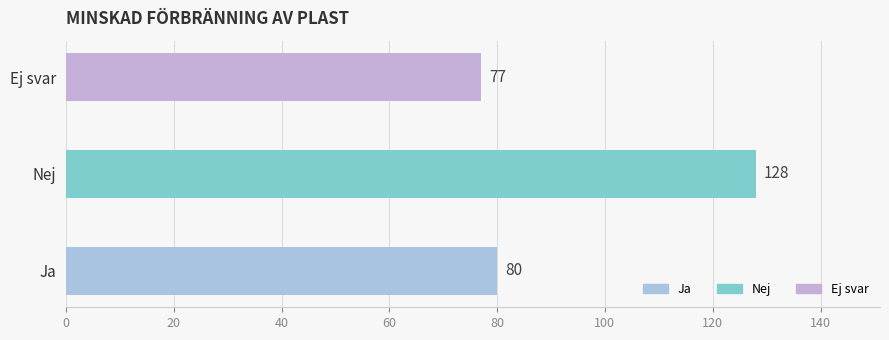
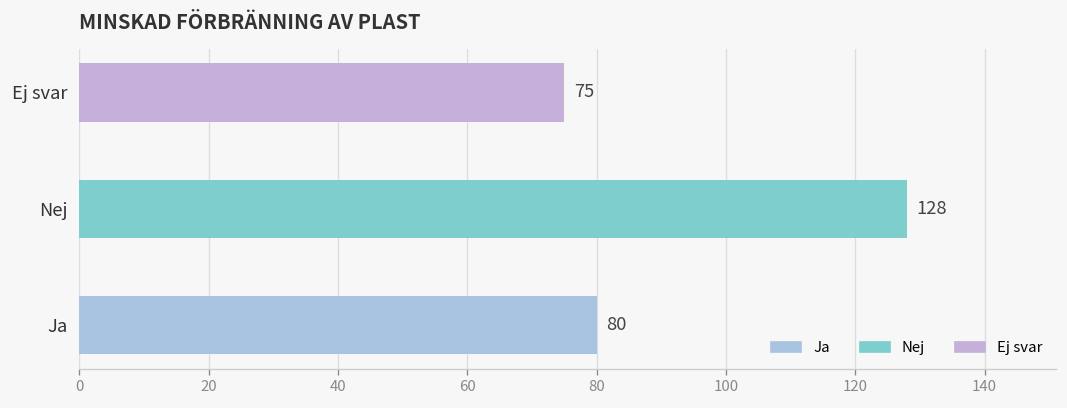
  {
-   "Ej svar": 77,
+   "Ej svar": 75,
    "Nej": 128,
    "Ja": 80
  }
